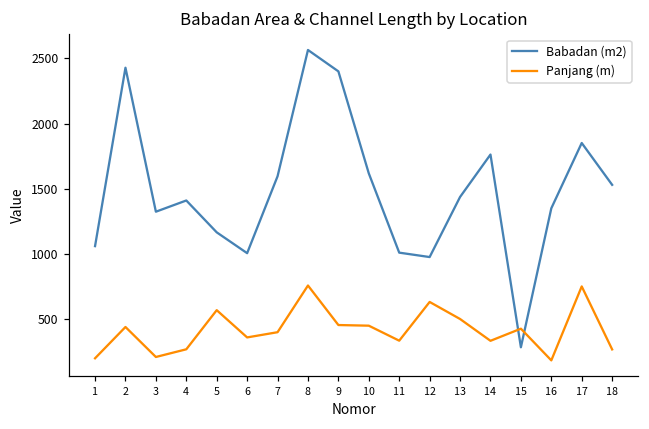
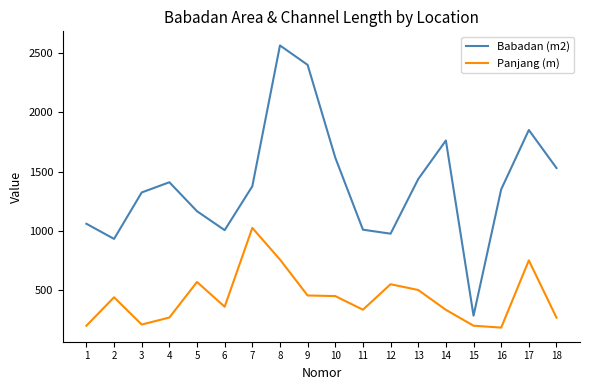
  {
    "Babadan (m2)": {
      "1": 1060,
-     "2": 2430,
+     "2": 930,
      "3": 1320,
      "4": 1410,
      "5": 1170,
      "6": 1010,
-     "7": 1600,
+     "7": 1380,
      "8": 2560,
      "9": 2400,
      "10": 1620,
      "11": 1010,
      "12": 980,
      "13": 1440,
      "14": 1760,
      "15": 280,
      "16": 1350,
      "17": 1850,
      "18": 1530
    },
    "Panjang (m)": {
      "1": 200,
      "2": 440,
      "3": 210,
      "4": 270,
      "5": 570,
      "6": 360,
-     "7": 400,
+     "7": 1030,
      "8": 760,
      "9": 460,
      "10": 450,
      "11": 340,
-     "12": 630,
+     "12": 550,
      "13": 500,
      "14": 330,
-     "15": 430,
+     "15": 200,
      "16": 180,
      "17": 750,
      "18": 270
    }
  }
